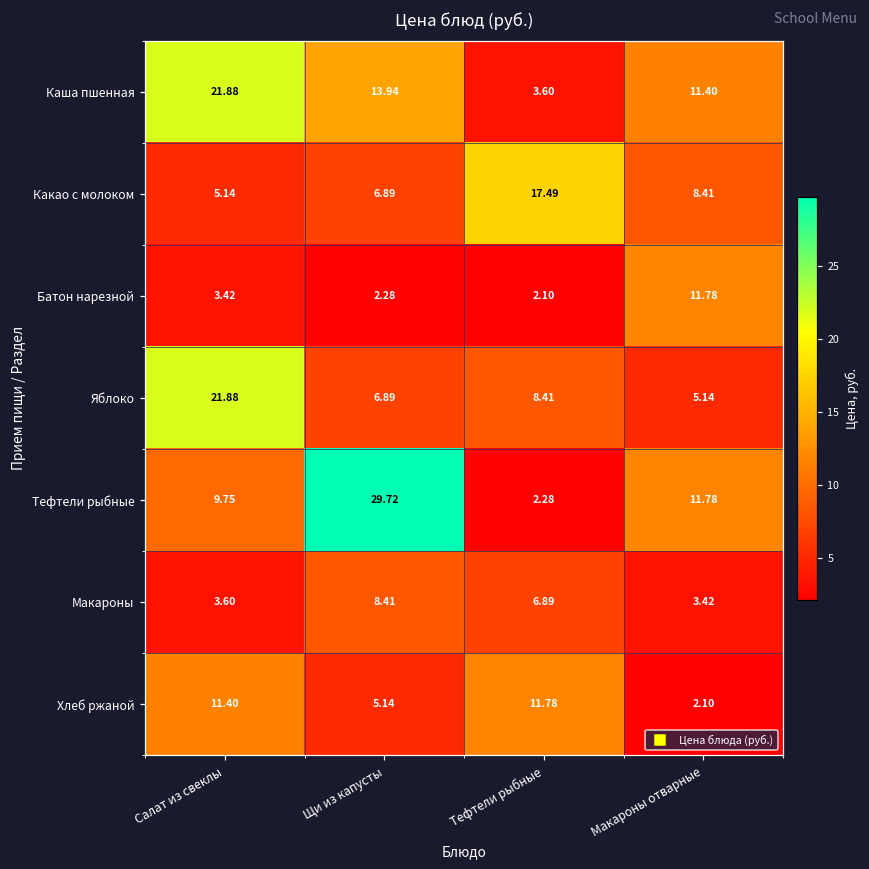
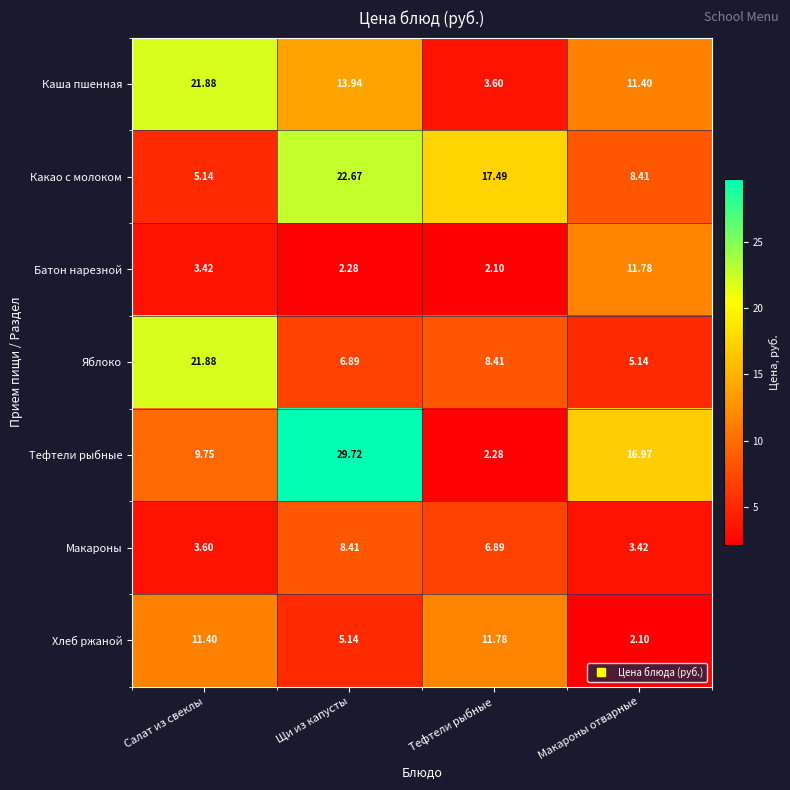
  {
    "Каша пшенная": {
      "Салат из свеклы": 21.88,
      "Щи из капусты": 13.94,
      "Тефтели рыбные": 3.60,
      "Макароны отварные": 11.40
    },
    "Какао с молоком": {
      "Салат из свеклы": 5.14,
-     "Щи из капусты": 6.89,
+     "Щи из капусты": 22.67,
      "Тефтели рыбные": 17.49,
      "Макароны отварные": 8.41
    },
    "Батон нарезной": {
      "Салат из свеклы": 3.42,
      "Щи из капусты": 2.28,
      "Тефтели рыбные": 2.10,
      "Макароны отварные": 11.78
    },
    "Яблоко": {
      "Салат из свеклы": 21.88,
      "Щи из капусты": 6.89,
      "Тефтели рыбные": 8.41,
      "Макароны отварные": 5.14
    },
    "Тефтели рыбные": {
      "Салат из свеклы": 9.75,
      "Щи из капусты": 29.72,
      "Тефтели рыбные": 2.28,
-     "Макароны отварные": 11.78
+     "Макароны отварные": 16.97
    },
    "Макароны": {
      "Салат из свеклы": 3.60,
      "Щи из капусты": 8.41,
      "Тефтели рыбные": 6.89,
      "Макароны отварные": 3.42
    },
    "Хлеб ржаной": {
      "Салат из свеклы": 11.40,
      "Щи из капусты": 5.14,
      "Тефтели рыбные": 11.78,
      "Макароны отварные": 2.10
    }
  }
